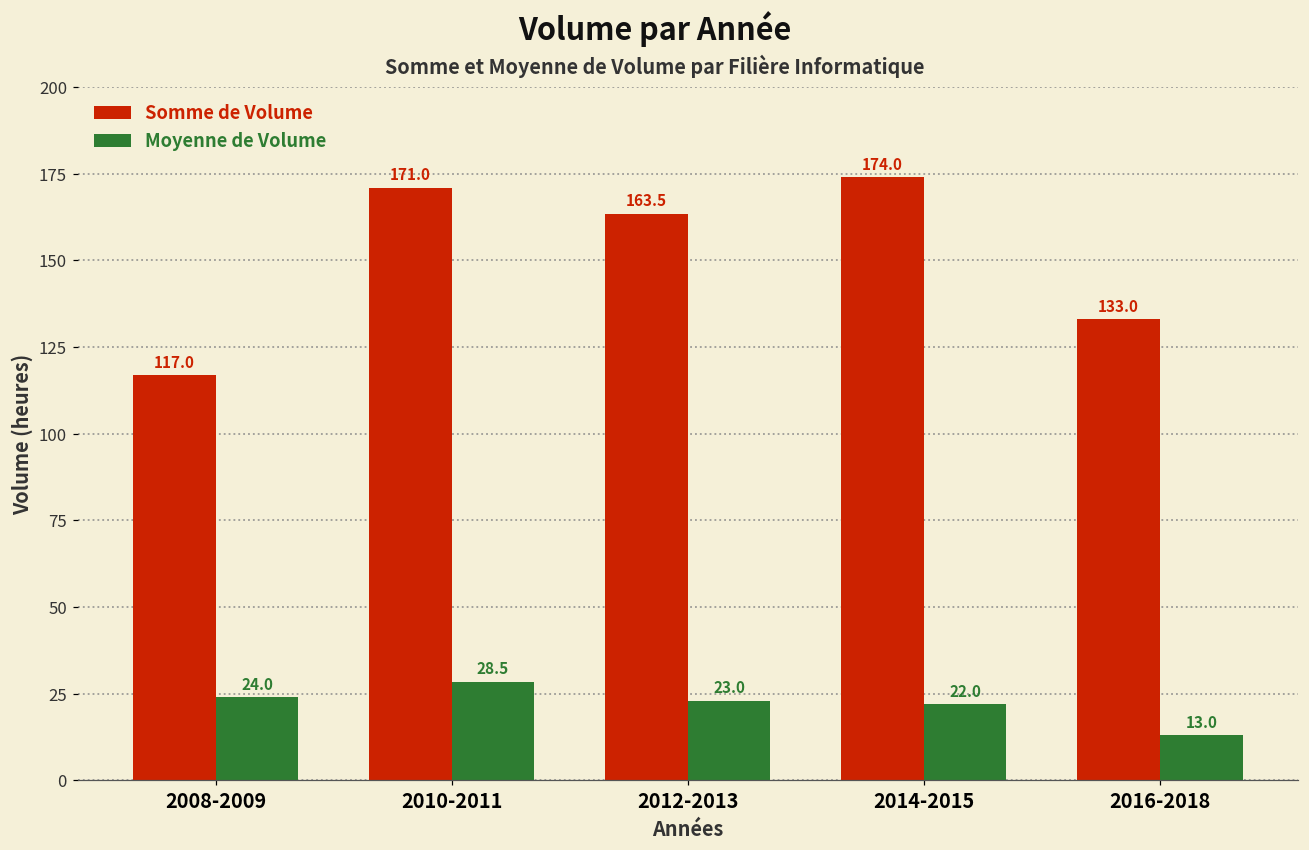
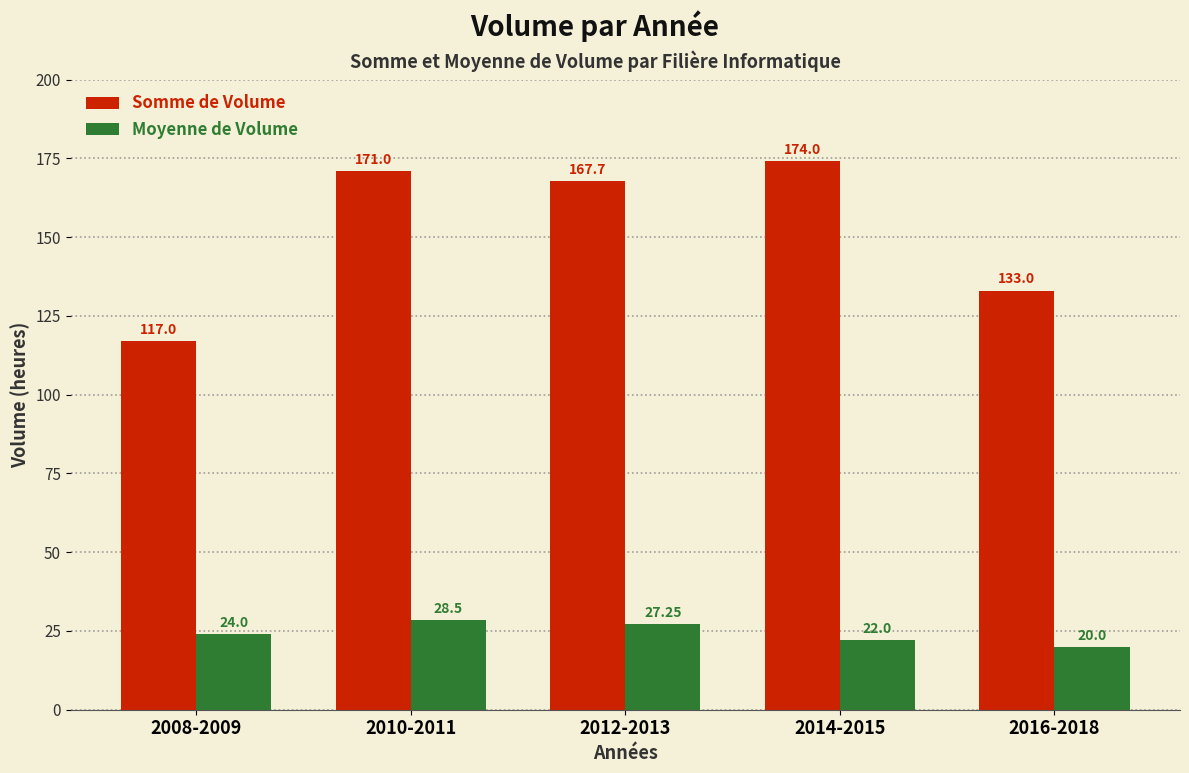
  {
    "Somme de Volume": {
      "2008-2009": 117.0,
      "2010-2011": 171.0,
-     "2012-2013": 163.5,
+     "2012-2013": 167.7,
      "2014-2015": 174.0,
      "2016-2018": 133.0
    },
    "Moyenne de Volume": {
      "2008-2009": 24.0,
      "2010-2011": 28.5,
-     "2012-2013": 23.0,
+     "2012-2013": 27.25,
      "2014-2015": 22.0,
-     "2016-2018": 13.0
+     "2016-2018": 20.0
    }
  }
